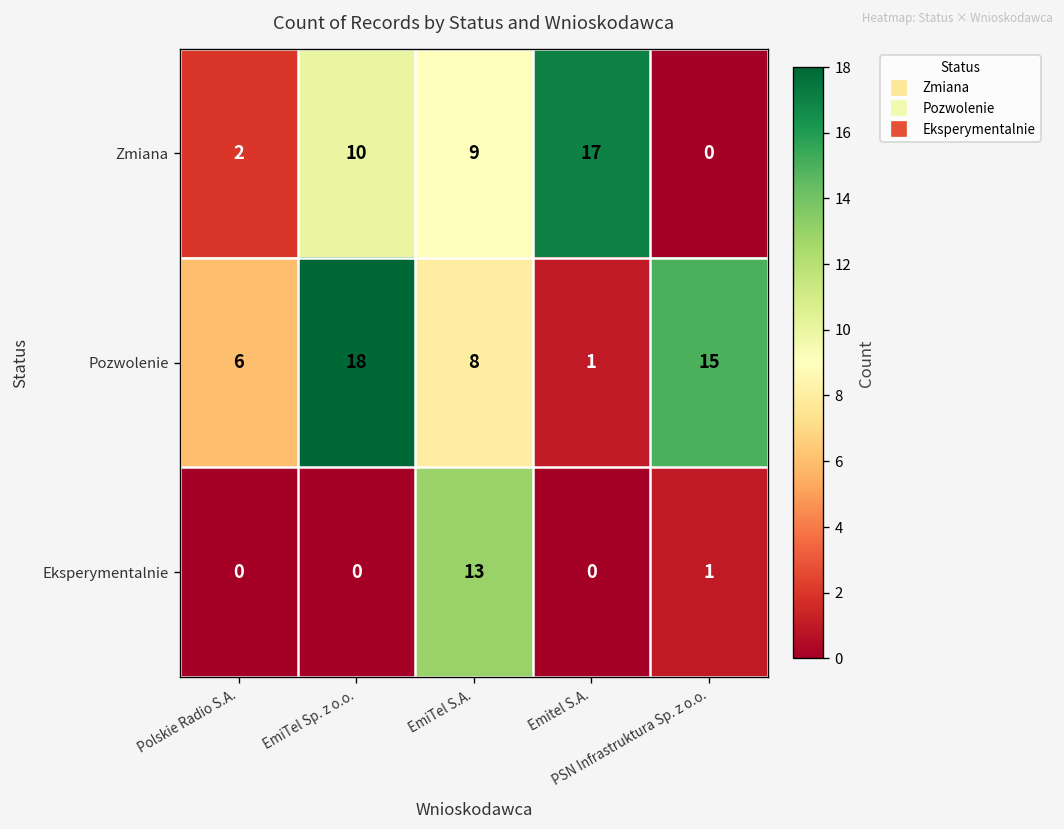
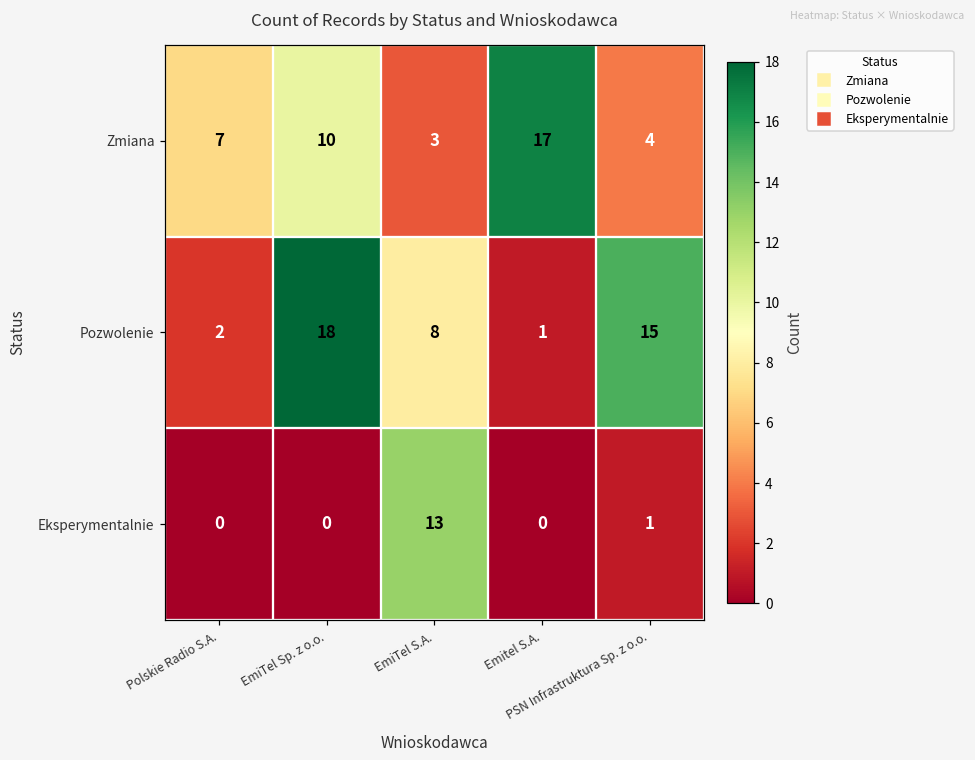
  {
    "Zmiana": {
-     "Polskie Radio S.A.": 2,
+     "Polskie Radio S.A.": 7,
      "EmiTel Sp. z o.o.": 10,
-     "EmiTel S.A.": 9,
+     "EmiTel S.A.": 3,
      "Emitel S.A.": 17,
-     "PSN Infrastruktura Sp. z o.o.": 0
+     "PSN Infrastruktura Sp. z o.o.": 4
    },
    "Pozwolenie": {
-     "Polskie Radio S.A.": 6,
+     "Polskie Radio S.A.": 2,
      "EmiTel Sp. z o.o.": 18,
      "EmiTel S.A.": 8,
      "Emitel S.A.": 1,
      "PSN Infrastruktura Sp. z o.o.": 15
    },
    "Eksperymentalnie": {
      "Polskie Radio S.A.": 0,
      "EmiTel Sp. z o.o.": 0,
      "EmiTel S.A.": 13,
      "Emitel S.A.": 0,
      "PSN Infrastruktura Sp. z o.o.": 1
    }
  }
